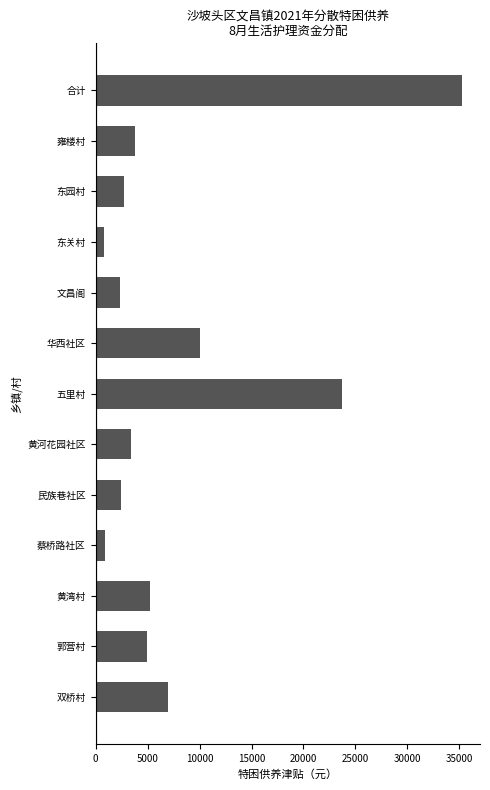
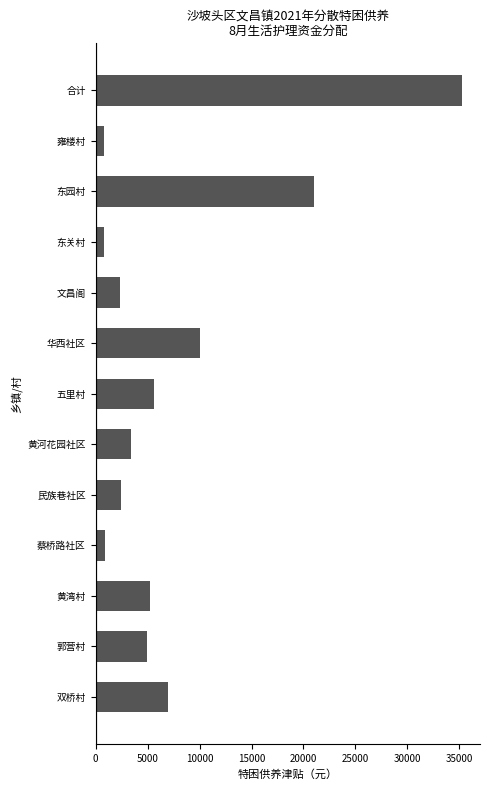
  {
    "合计": 35200,
-   "雍楼村": 3800,
-   "东园村": 2700,
+   "雍楼村": 800,
+   "东园村": 21000,
    "东关村": 800,
    "文昌阁": 2300,
    "华西社区": 10000,
-   "五里村": 23700,
+   "五里村": 5600,
    "黄河花园社区": 3400,
    "民族巷社区": 2500,
    "蔡桥路社区": 900,
    "黄湾村": 5300,
    "郭营村": 4900,
    "双桥村": 7000
  }
